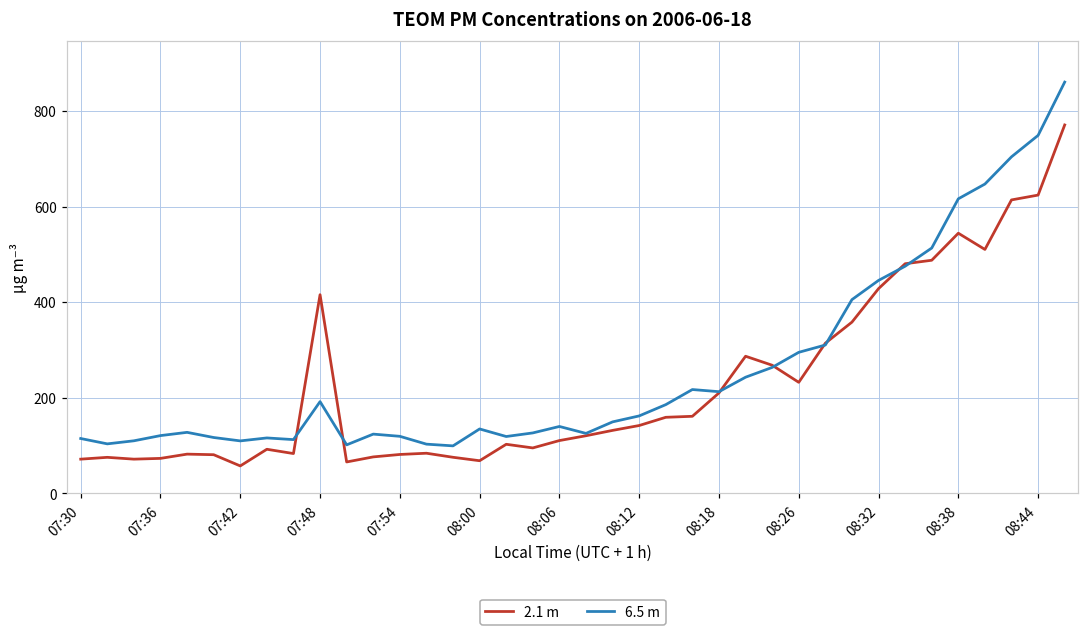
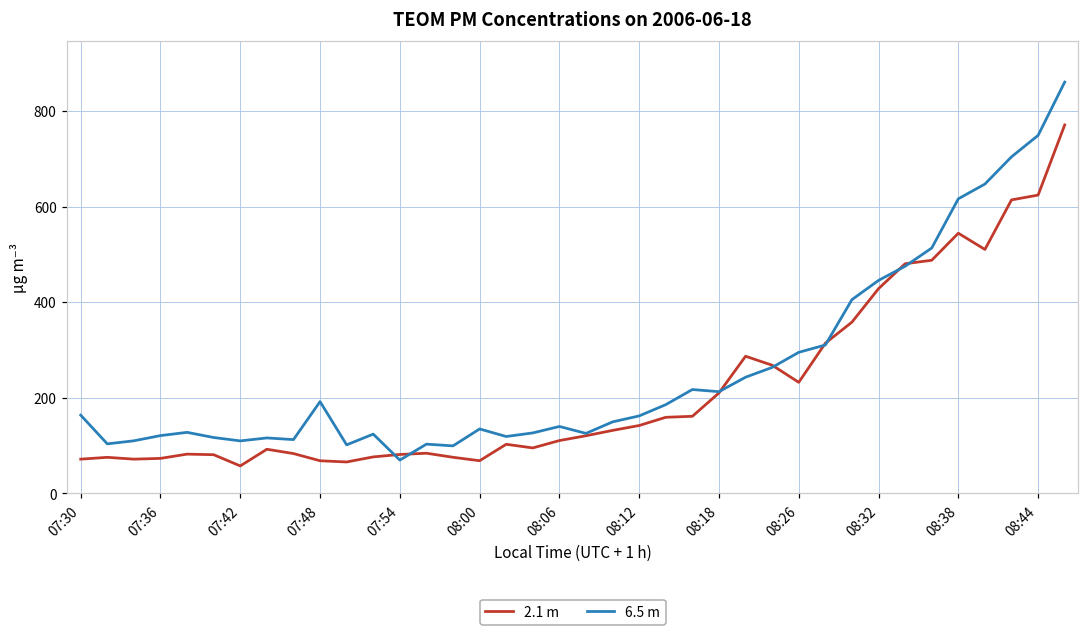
  {
    "2.1 m": {
      "07:30": 70,
      "07:36": 70,
      "07:42": 60,
-     "07:48": 420,
+     "07:48": 70,
      "07:54": 80,
      "08:00": 70,
      "08:06": 110,
      "08:12": 140,
      "08:26": 230,
      "08:32": 430,
      "08:38": 540,
      "08:44": 620
    },
    "6.5 m": {
-     "07:30": 110,
+     "07:30": 160,
      "07:36": 120,
      "07:42": 110,
      "07:48": 190,
-     "07:54": 120,
+     "07:54": 70,
      "08:00": 130,
      "08:06": 140,
      "08:12": 160,
      "08:26": 300,
      "08:32": 450,
      "08:38": 620,
      "08:44": 750
    }
  }
